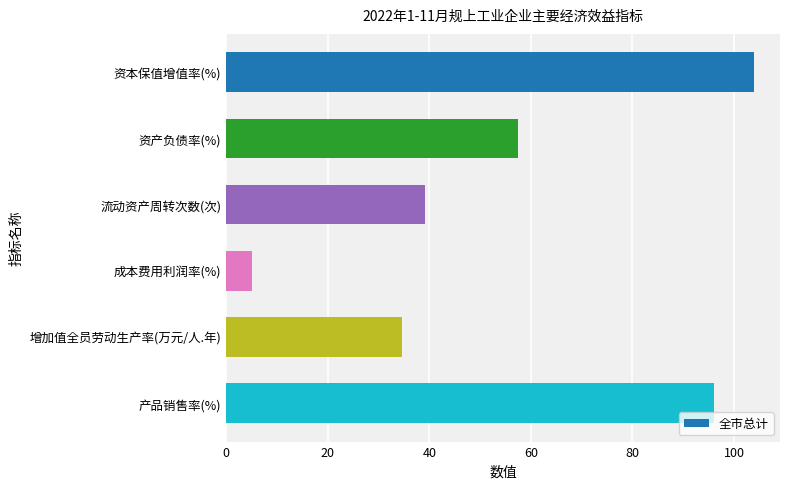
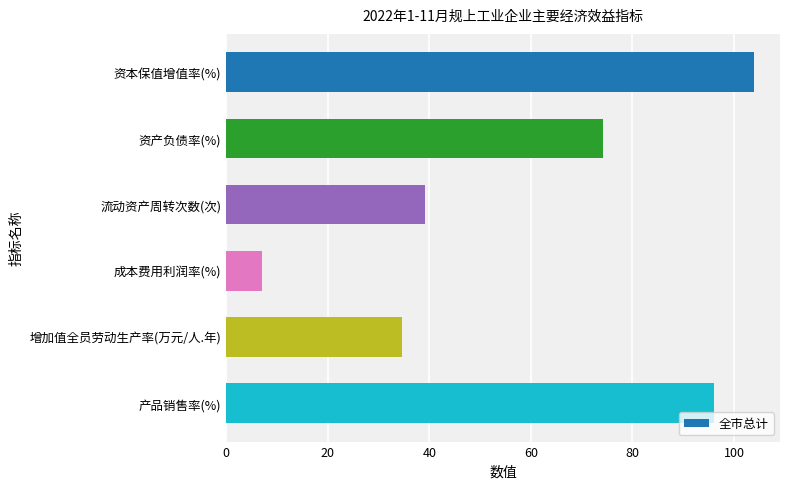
  {
    "资本保值增值率(%)": 104,
-   "资产负债率(%)": 58,
+   "资产负债率(%)": 74,
    "流动资产周转次数(次)": 39,
-   "成本费用利润率(%)": 5,
+   "成本费用利润率(%)": 7,
    "增加值全员劳动生产率(万元/人.年)": 35,
    "产品销售率(%)": 96
  }
